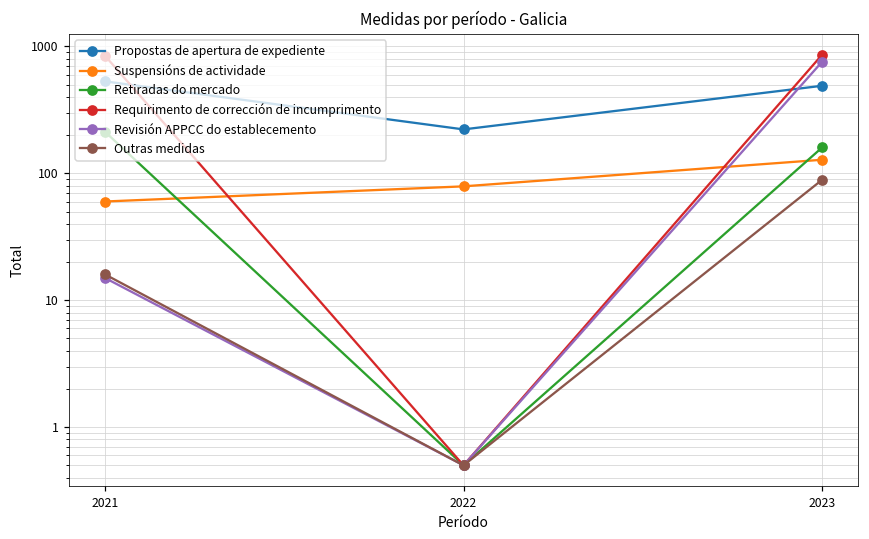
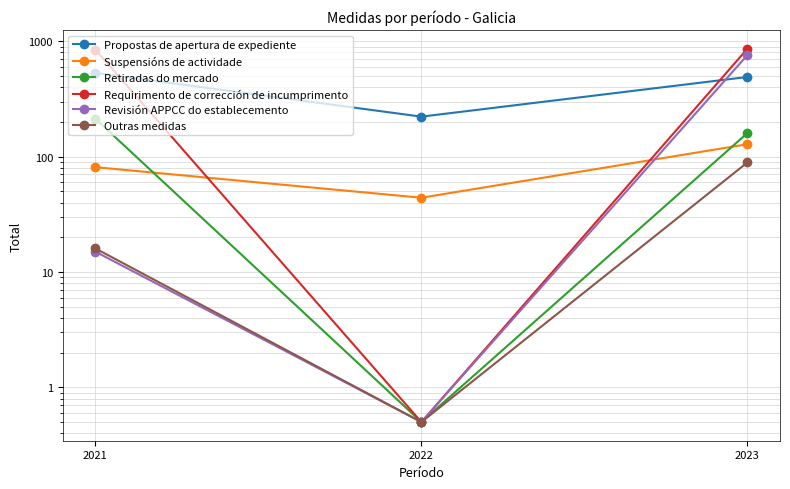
  {
    "Propostas de apertura de expediente": {
      "2022": 220,
      "2023": 490
    },
    "Suspensións de actividade": {
-     "2021": 60,
-     "2022": 80,
+     "2021": 80,
+     "2022": 44,
      "2023": 130
    },
    "Retiradas do mercado": {
      "2023": 160
    },
    "Requirimento de corrección de incumprimento": {
      "2023": 900
    },
    "Revisión APPCC do establecemento": {
      "2021": 15,
      "2023": 800
    },
    "Outras medidas": {
      "2021": 16,
      "2023": 90
    }
  }
